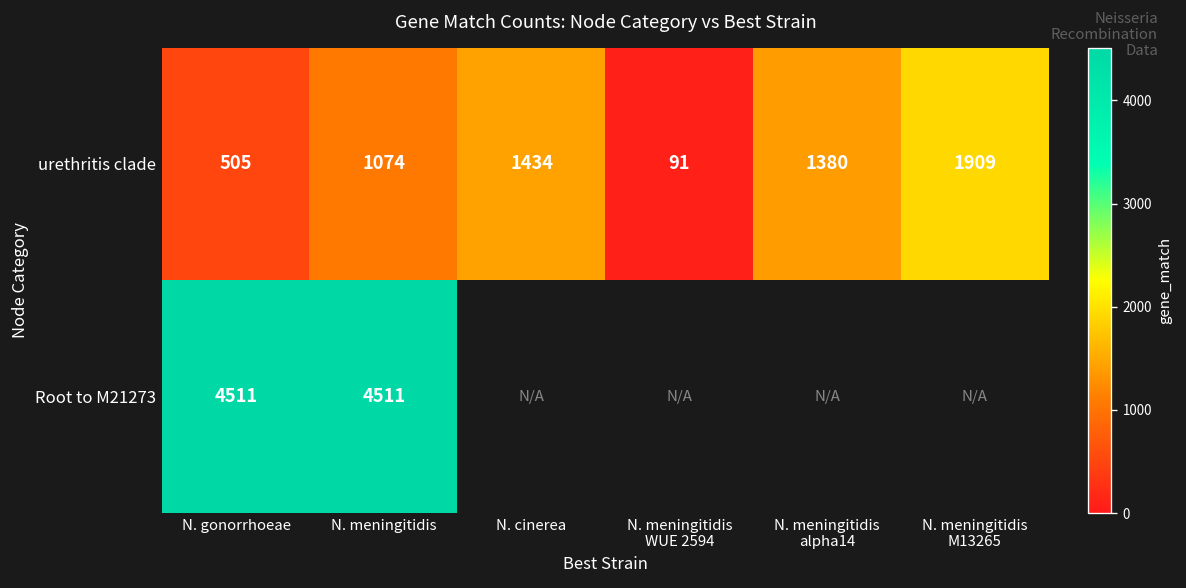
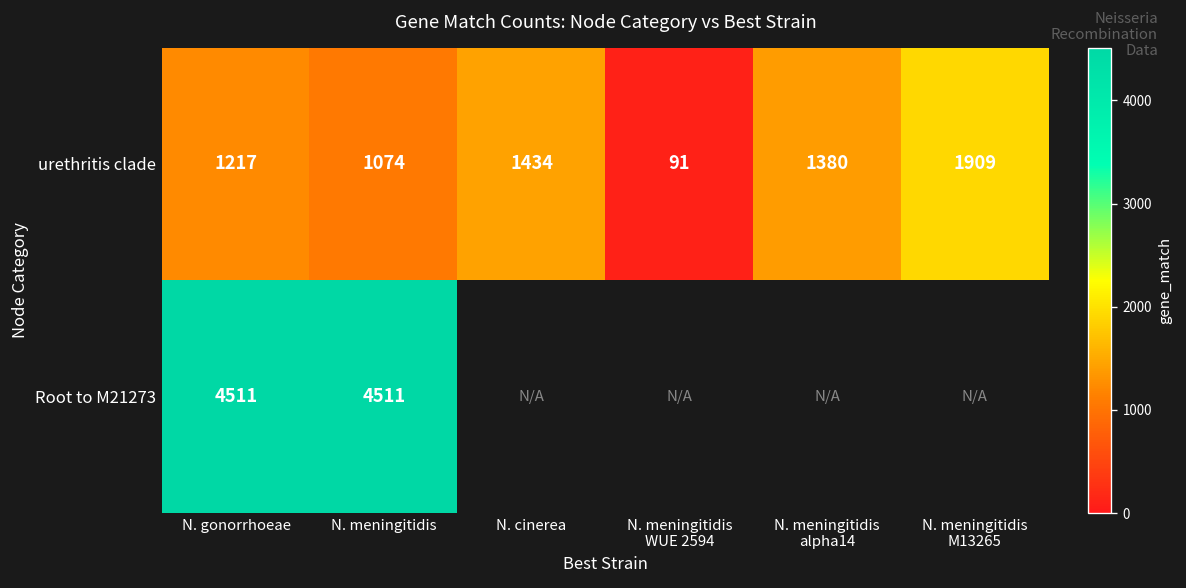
  {
    "urethritis clade": {
-     "N. gonorrhoeae": 505,
+     "N. gonorrhoeae": 1217,
      "N. meningitidis": 1074,
      "N. cinerea": 1434,
      "N. meningitidis WUE 2594": 91,
      "N. meningitidis alpha14": 1380,
      "N. meningitidis M13265": 1909
    },
    "Root to M21273": {
      "N. gonorrhoeae": 4511,
      "N. meningitidis": 4511
    }
  }
